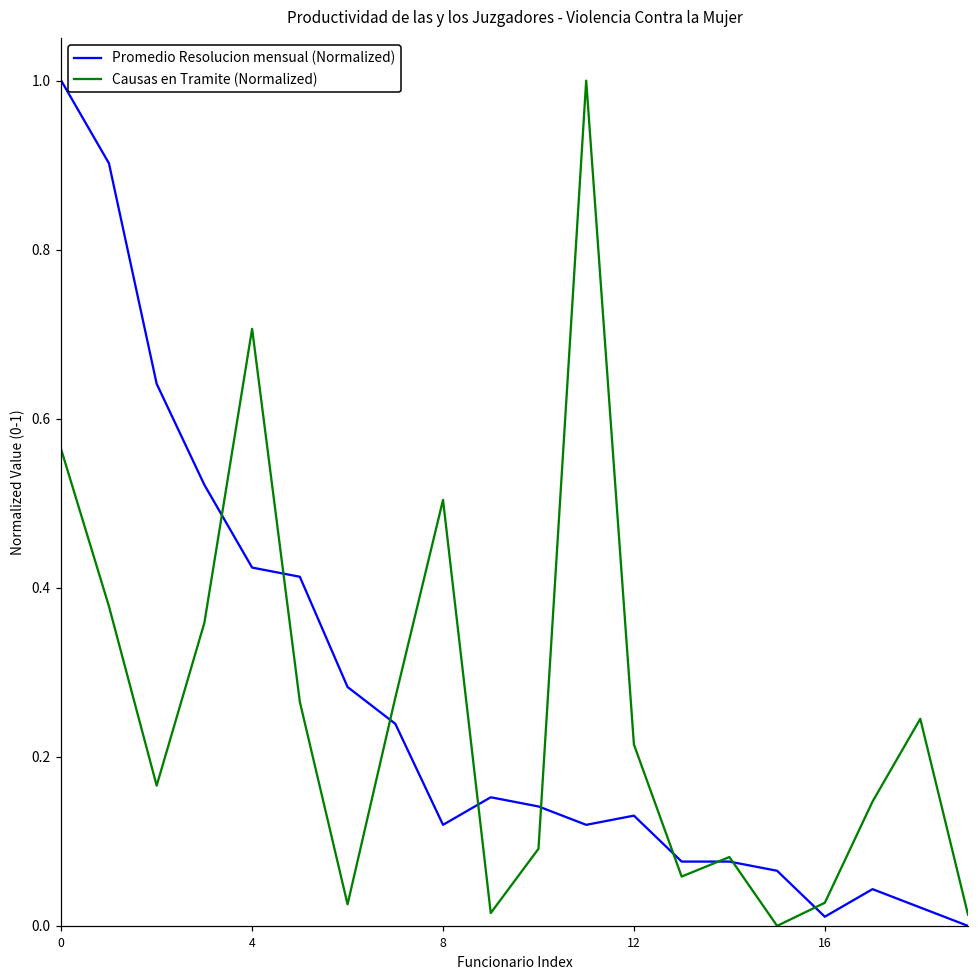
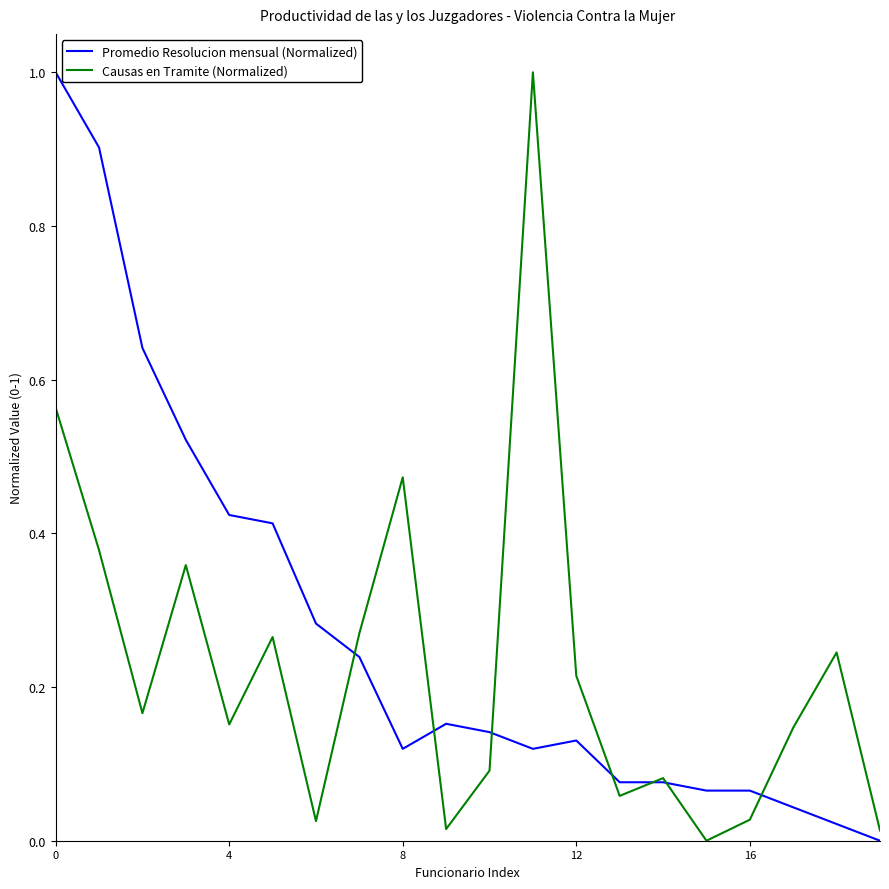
  {
    "Promedio Resolucion mensual (Normalized)": {
      "0": 1.00,
      "4": 0.42,
      "8": 0.12,
      "12": 0.13,
-     "16": 0.01
+     "16": 0.07
    },
    "Causas en Tramite (Normalized)": {
      "0": 0.56,
-     "4": 0.71,
-     "8": 0.50,
+     "4": 0.15,
+     "8": 0.47,
      "12": 0.21,
      "16": 0.03
    }
  }
